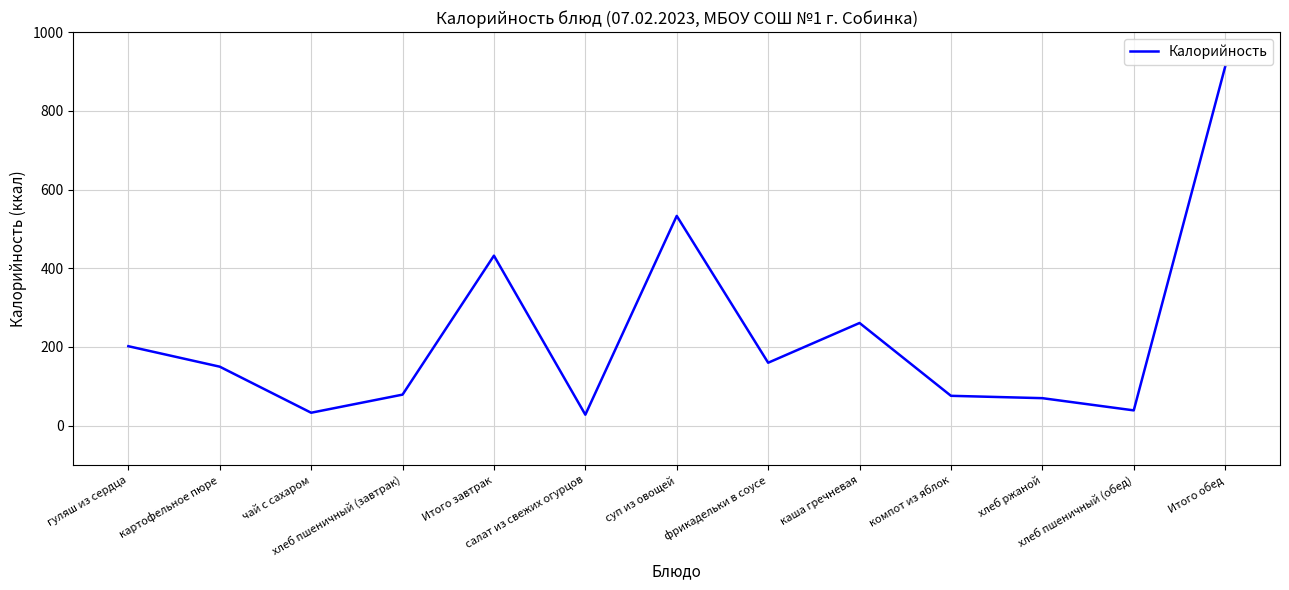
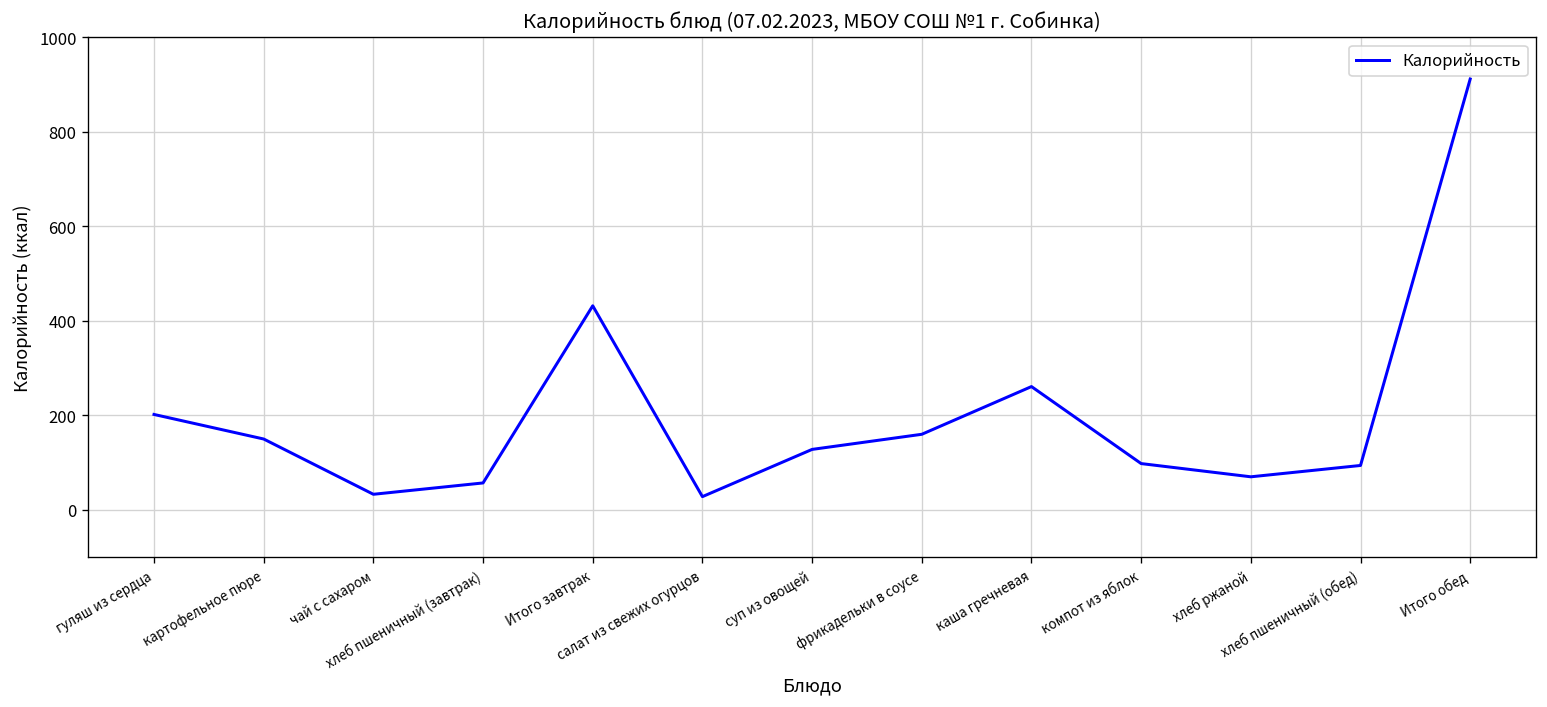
  {
    "гуляш из сердца": 200,
    "картофельное пюре": 150,
    "чай с сахаром": 30,
-   "хлеб пшеничный (завтрак)": 80,
+   "хлеб пшеничный (завтрак)": 60,
    "Итого завтрак": 430,
    "салат из свежих огурцов": 30,
-   "суп из овощей": 530,
+   "суп из овощей": 130,
    "фрикадельки в соусе": 160,
    "каша гречневая": 260,
-   "компот из яблок": 80,
+   "компот из яблок": 100,
    "хлеб ржаной": 70,
-   "хлеб пшеничный (обед)": 40,
+   "хлеб пшеничный (обед)": 90,
    "Итого обед": 910
  }
